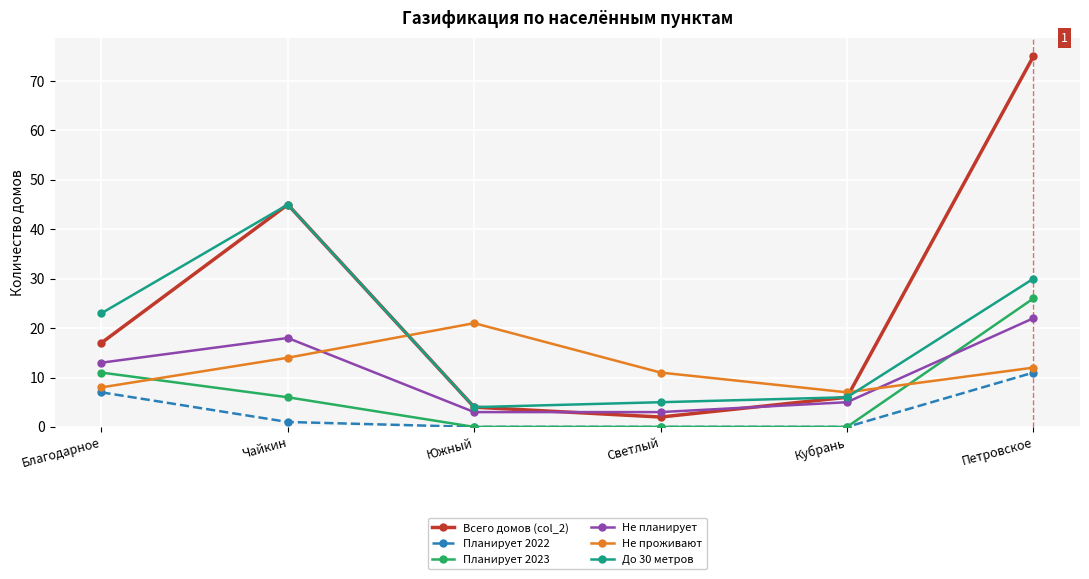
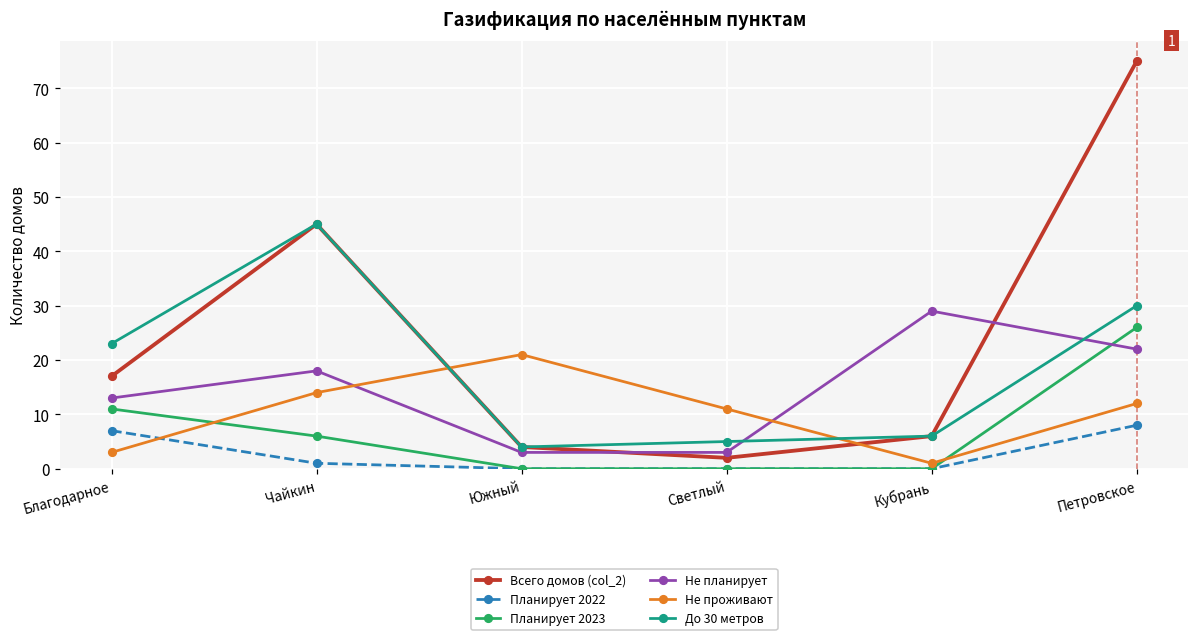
  {
    "Всего домов (col_2)": {
      "Благодарное": 17,
      "Светлый": 2,
      "Петровское": 75
    },
    "Планирует 2022": {
      "Благодарное": 7,
      "Чайкин": 1,
-     "Петровское": 11
+     "Петровское": 8
    },
    "Не планирует": {
      "Благодарное": 13,
      "Чайкин": 18,
      "Южный": 3,
      "Светлый": 3,
-     "Кубрань": 5,
+     "Кубрань": 29,
      "Петровское": 22
    },
    "Не проживают": {
-     "Благодарное": 8,
+     "Благодарное": 3,
      "Чайкин": 14,
      "Южный": 21,
      "Светлый": 11,
-     "Кубрань": 7,
+     "Кубрань": 1,
      "Петровское": 12
    }
  }
